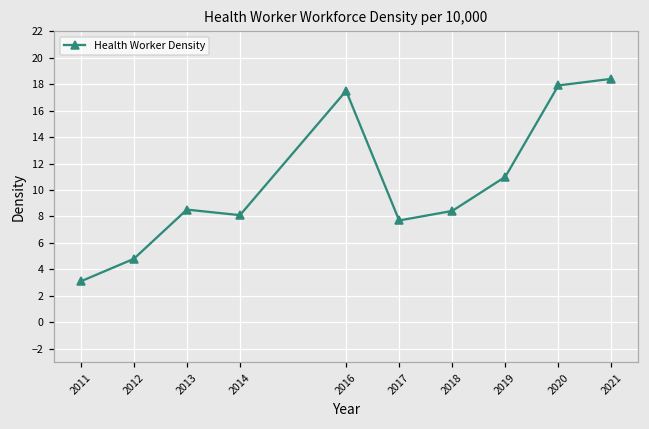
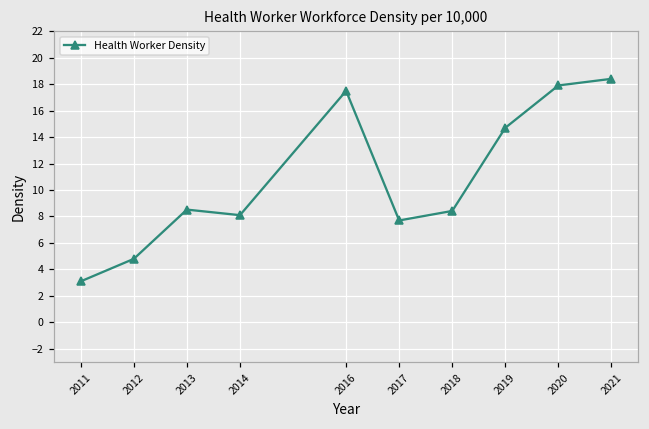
  {
    "2011": 3.1,
    "2012": 4.8,
    "2013": 8.5,
    "2014": 8.1,
    "2016": 17.5,
    "2017": 7.7,
    "2018": 8.4,
-   "2019": 11.0,
+   "2019": 14.7,
    "2020": 17.9,
    "2021": 18.4
  }
